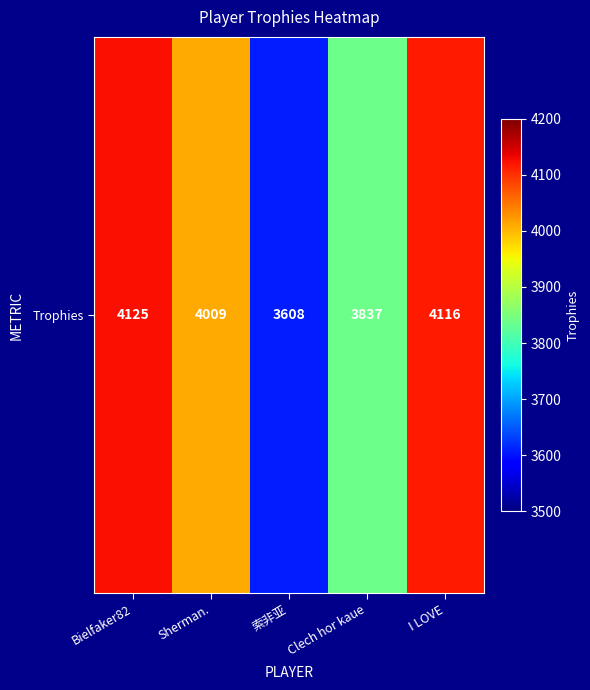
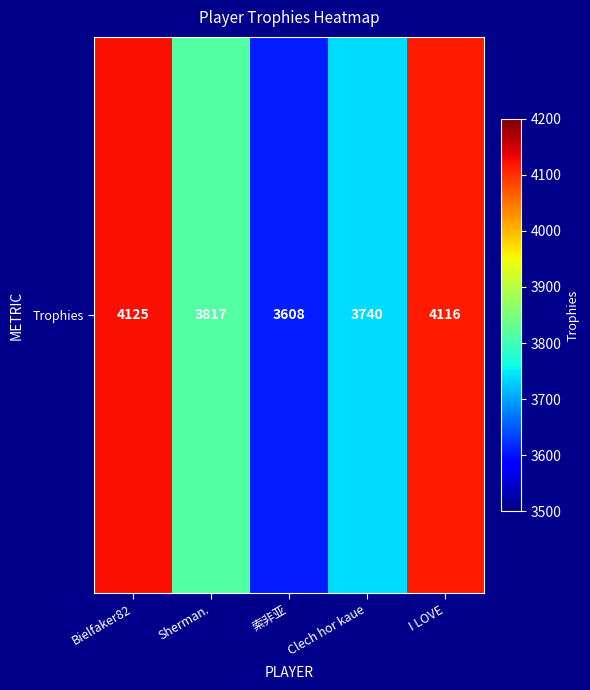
  {
    "Trophies": {
      "Bielfaker82": 4125,
-     "Sherman.": 4009,
+     "Sherman.": 3817,
      "索非亚": 3608,
-     "Clech hor kaue": 3837,
+     "Clech hor kaue": 3740,
      "I LOVE": 4116
    }
  }
